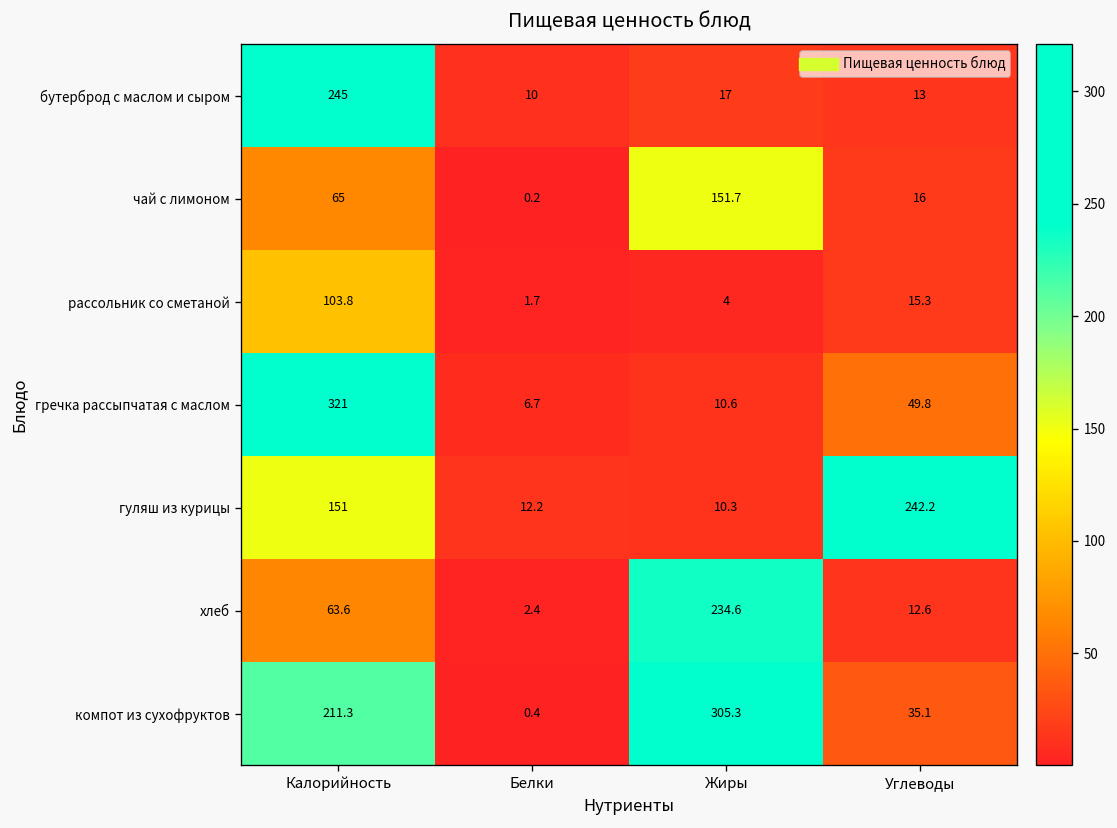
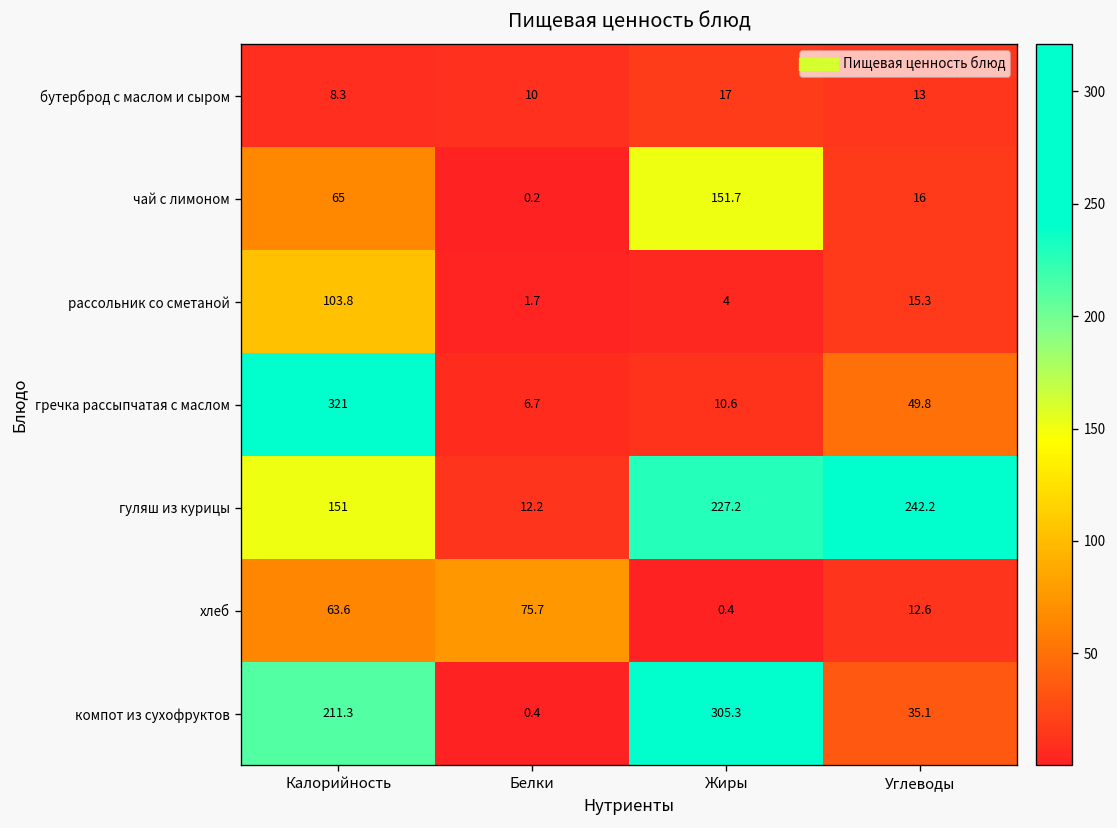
  {
    "бутерброд с маслом и сыром": {
-     "Калорийность": 245,
+     "Калорийность": 8.3,
      "Белки": 10,
      "Жиры": 17,
      "Углеводы": 13
    },
    "чай с лимоном": {
      "Калорийность": 65,
      "Белки": 0.2,
      "Жиры": 151.7,
      "Углеводы": 16
    },
    "рассольник со сметаной": {
      "Калорийность": 103.8,
      "Белки": 1.7,
      "Жиры": 4,
      "Углеводы": 15.3
    },
    "гречка рассыпчатая с маслом": {
      "Калорийность": 321,
      "Белки": 6.7,
      "Жиры": 10.6,
      "Углеводы": 49.8
    },
    "гуляш из курицы": {
      "Калорийность": 151,
      "Белки": 12.2,
-     "Жиры": 10.3,
+     "Жиры": 227.2,
      "Углеводы": 242.2
    },
    "хлеб": {
      "Калорийность": 63.6,
-     "Белки": 2.4,
-     "Жиры": 234.6,
+     "Белки": 75.7,
+     "Жиры": 0.4,
      "Углеводы": 12.6
    },
    "компот из сухофруктов": {
      "Калорийность": 211.3,
      "Белки": 0.4,
      "Жиры": 305.3,
      "Углеводы": 35.1
    }
  }
